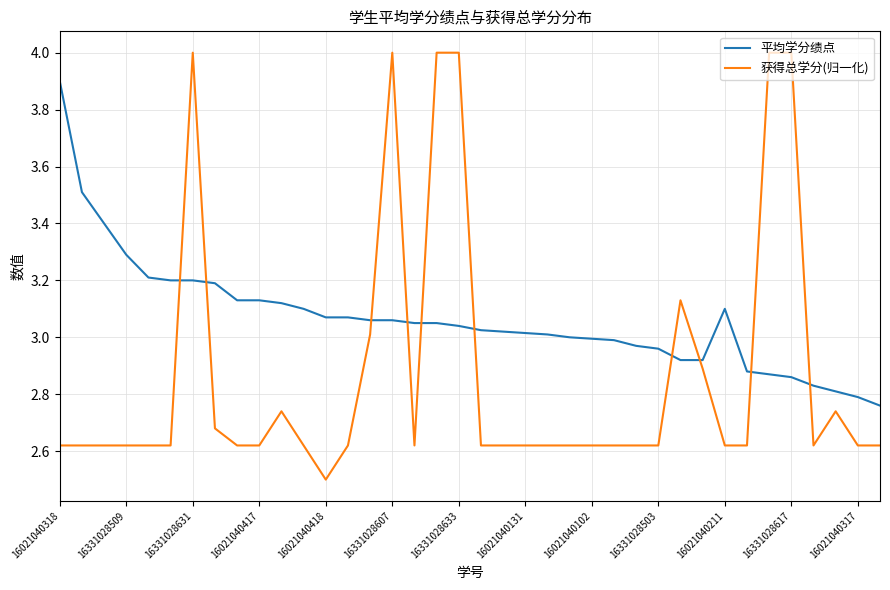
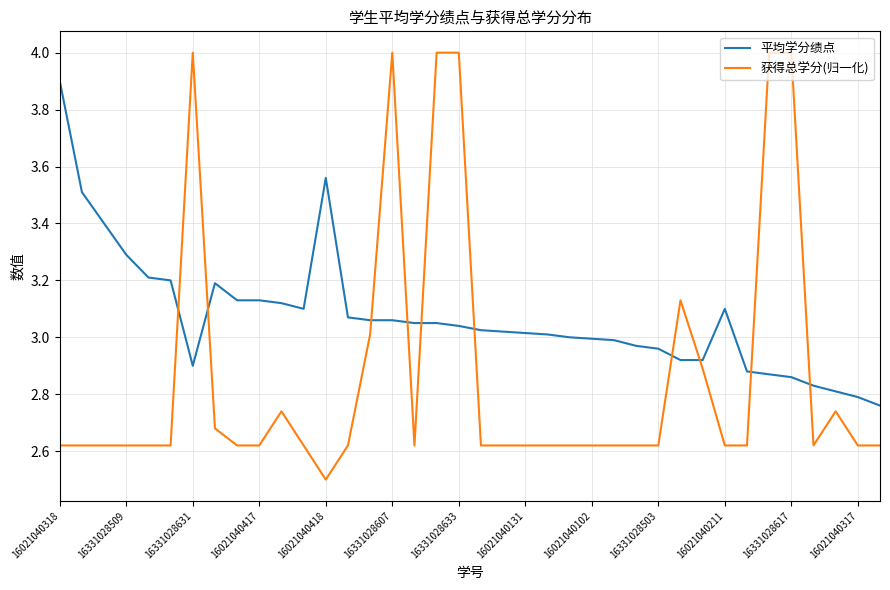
  {
    "平均学分绩点": {
      "16021040318": 3.90,
      "16331028509": 3.29,
-     "16331028631": 3.2,
+     "16331028631": 2.9,
      "16021040417": 3.13,
-     "16021040418": 3.07,
+     "16021040418": 3.56,
      "16331028607": 3.06,
      "16331028633": 3.04,
      "16021040131": 3.02,
      "16021040102": 3.00,
      "16331028503": 2.96,
      "16021040211": 3.10,
      "16331028617": 2.86,
      "16021040317": 2.79
    },
    "获得总学分(归一化)": {
      "16021040318": 2.62,
      "16331028509": 2.62,
      "16331028631": 4.00,
      "16021040417": 2.62,
      "16021040418": 2.50,
      "16331028607": 4.00,
      "16331028633": 4.00,
      "16021040131": 2.62,
      "16021040102": 2.62,
      "16331028503": 2.62,
      "16021040211": 2.62,
      "16021040317": 2.62
    }
  }
